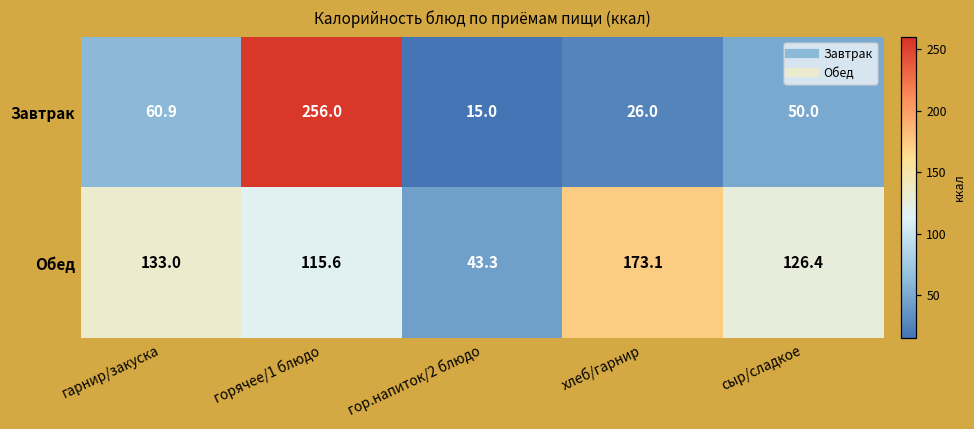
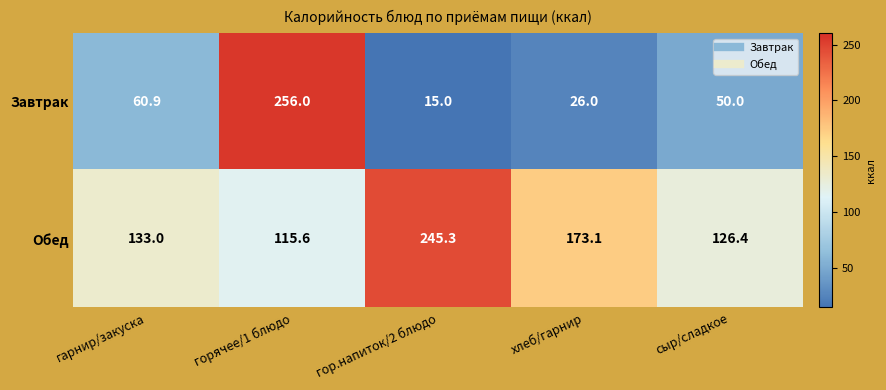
  {
    "Завтрак": {
      "гарнир/закуска": 60.9,
      "горячее/1 блюдо": 256.0,
      "гор.напиток/2 блюдо": 15.0,
      "хлеб/гарнир": 26.0,
      "сыр/сладкое": 50.0
    },
    "Обед": {
      "гарнир/закуска": 133.0,
      "горячее/1 блюдо": 115.6,
-     "гор.напиток/2 блюдо": 43.3,
+     "гор.напиток/2 блюдо": 245.3,
      "хлеб/гарнир": 173.1,
      "сыр/сладкое": 126.4
    }
  }
